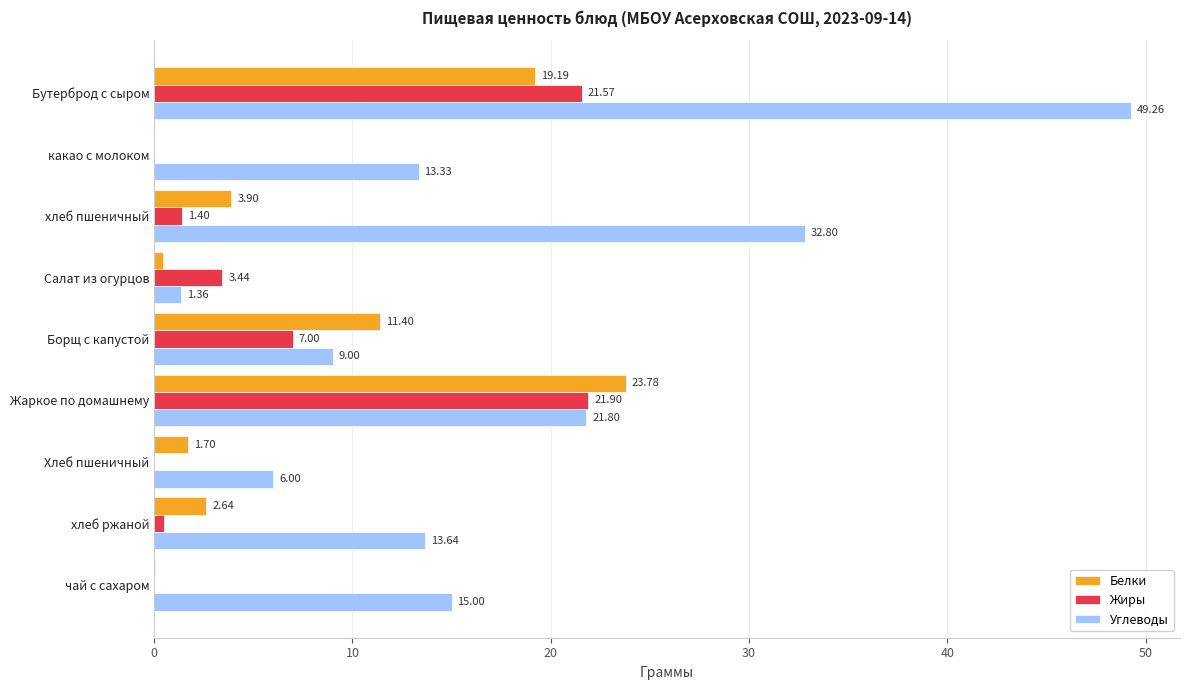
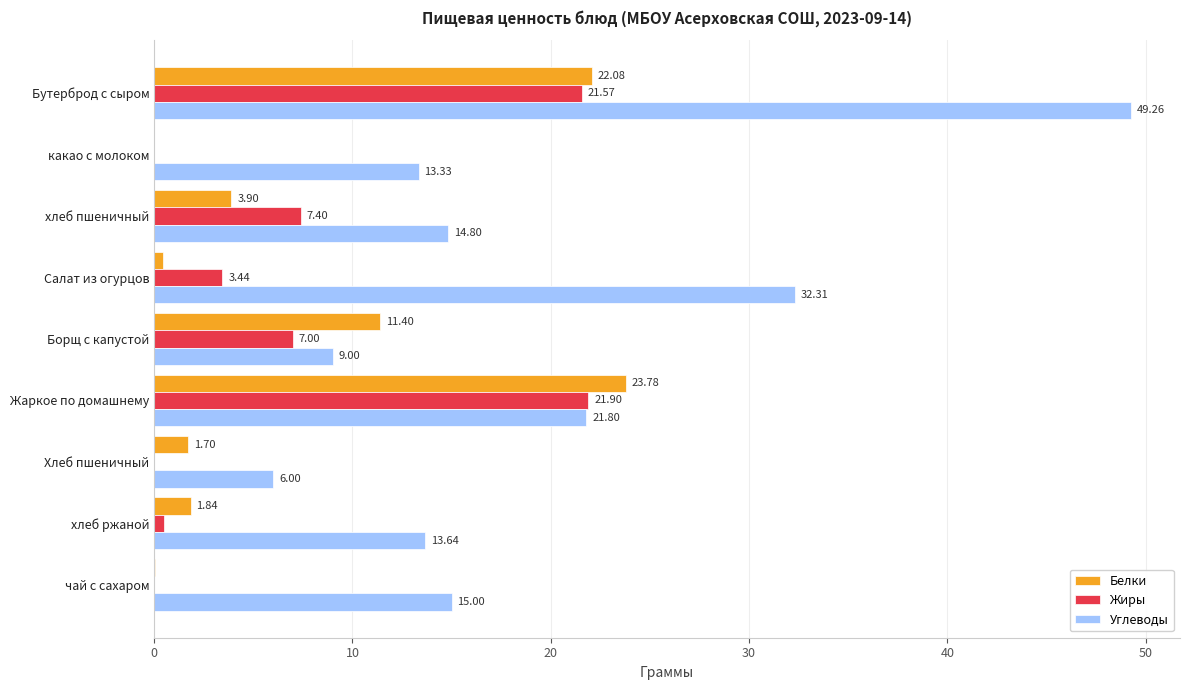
  {
    "Белки": {
-     "Бутерброд с сыром": 19.19,
+     "Бутерброд с сыром": 22.08,
      "хлеб пшеничный": 3.90,
      "Борщ с капустой": 11.40,
      "Жаркое по домашнему": 23.78,
      "Хлеб пшеничный": 1.70,
-     "хлеб ржаной": 2.64
+     "хлеб ржаной": 1.84
    },
    "Жиры": {
      "Бутерброд с сыром": 21.57,
-     "хлеб пшеничный": 1.40,
+     "хлеб пшеничный": 7.40,
      "Салат из огурцов": 3.44,
      "Борщ с капустой": 7.00,
      "Жаркое по домашнему": 21.90
    },
    "Углеводы": {
      "Бутерброд с сыром": 49.26,
      "какао с молоком": 13.33,
-     "хлеб пшеничный": 32.80,
-     "Салат из огурцов": 1.36,
+     "хлеб пшеничный": 14.80,
+     "Салат из огурцов": 32.31,
      "Борщ с капустой": 9.00,
      "Жаркое по домашнему": 21.80,
      "Хлеб пшеничный": 6.00,
      "хлеб ржаной": 13.64,
      "чай с сахаром": 15.00
    }
  }
